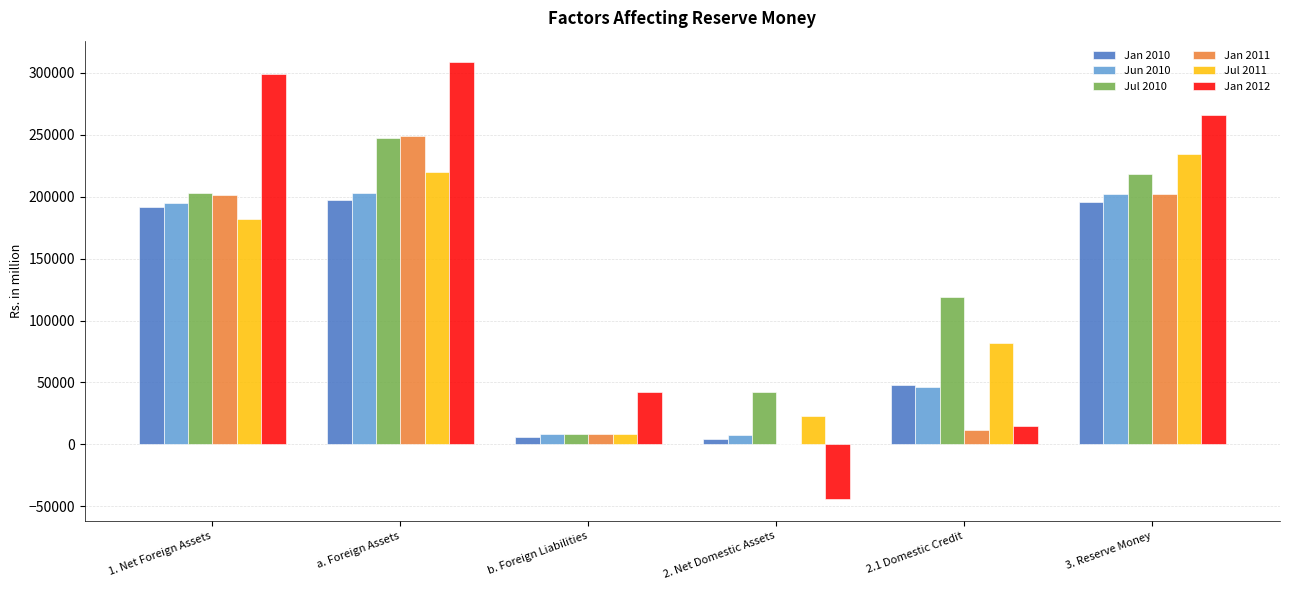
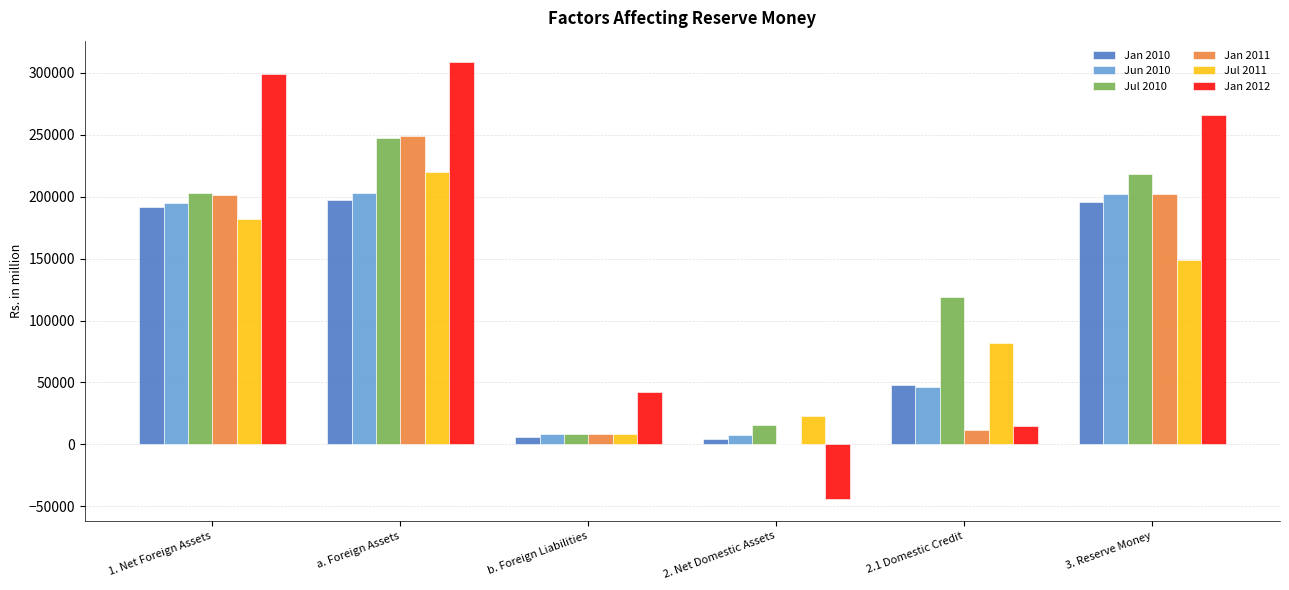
  {
    "Jul 2010": {
      "1. Net Foreign Assets": 203000,
      "a. Foreign Assets": 248000,
      "b. Foreign Liabilities": 9000,
-     "2. Net Domestic Assets": 42000,
+     "2. Net Domestic Assets": 16000,
      "2.1 Domestic Credit": 119000,
      "3. Reserve Money": 219000
    },
    "Jan 2011": {
      "1. Net Foreign Assets": 202000,
      "a. Foreign Assets": 249000,
      "b. Foreign Liabilities": 8000,
      "2.1 Domestic Credit": 12000,
      "3. Reserve Money": 202000
    },
    "Jul 2011": {
      "1. Net Foreign Assets": 182000,
      "a. Foreign Assets": 220000,
      "b. Foreign Liabilities": 8000,
      "2. Net Domestic Assets": 23000,
      "2.1 Domestic Credit": 82000,
-     "3. Reserve Money": 234000
+     "3. Reserve Money": 149000
    },
    "Jan 2012": {
      "1. Net Foreign Assets": 299000,
      "a. Foreign Assets": 308000,
      "b. Foreign Liabilities": 43000,
      "2. Net Domestic Assets": -44000,
      "2.1 Domestic Credit": 15000,
      "3. Reserve Money": 266000
    }
  }
